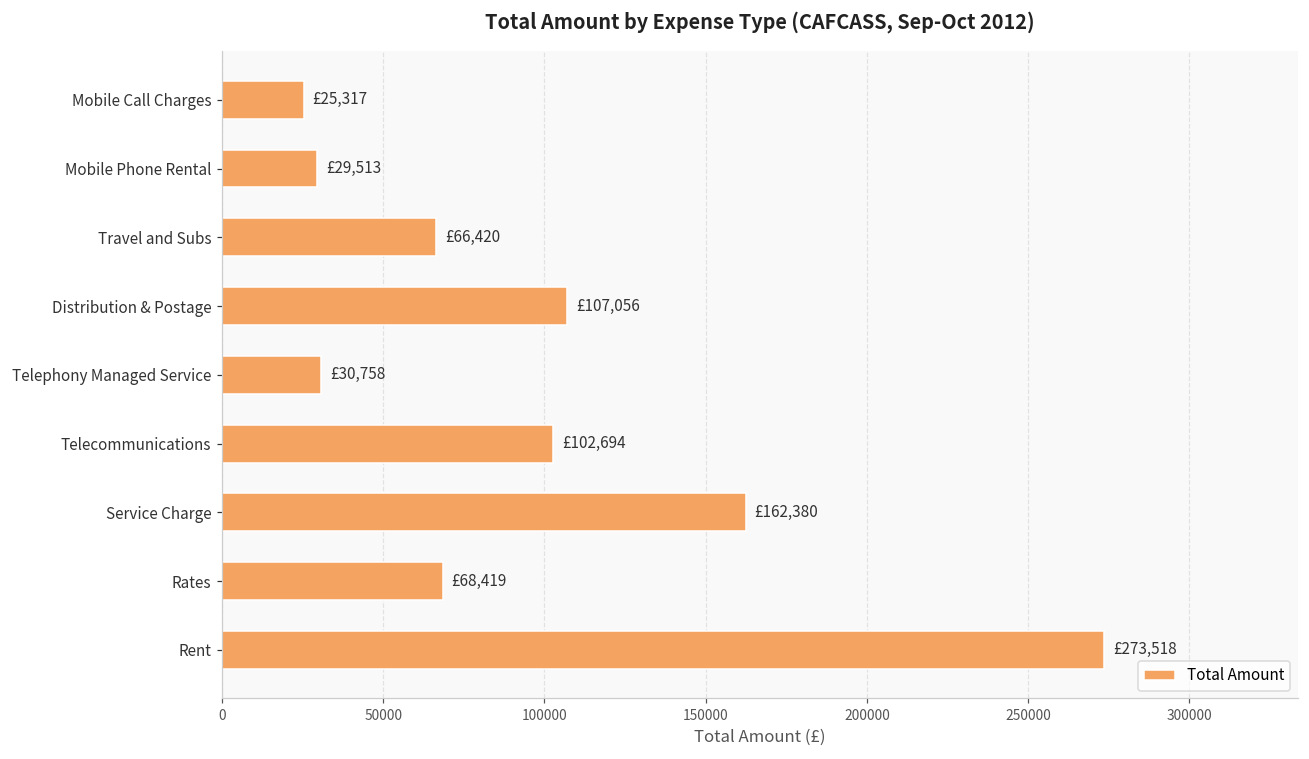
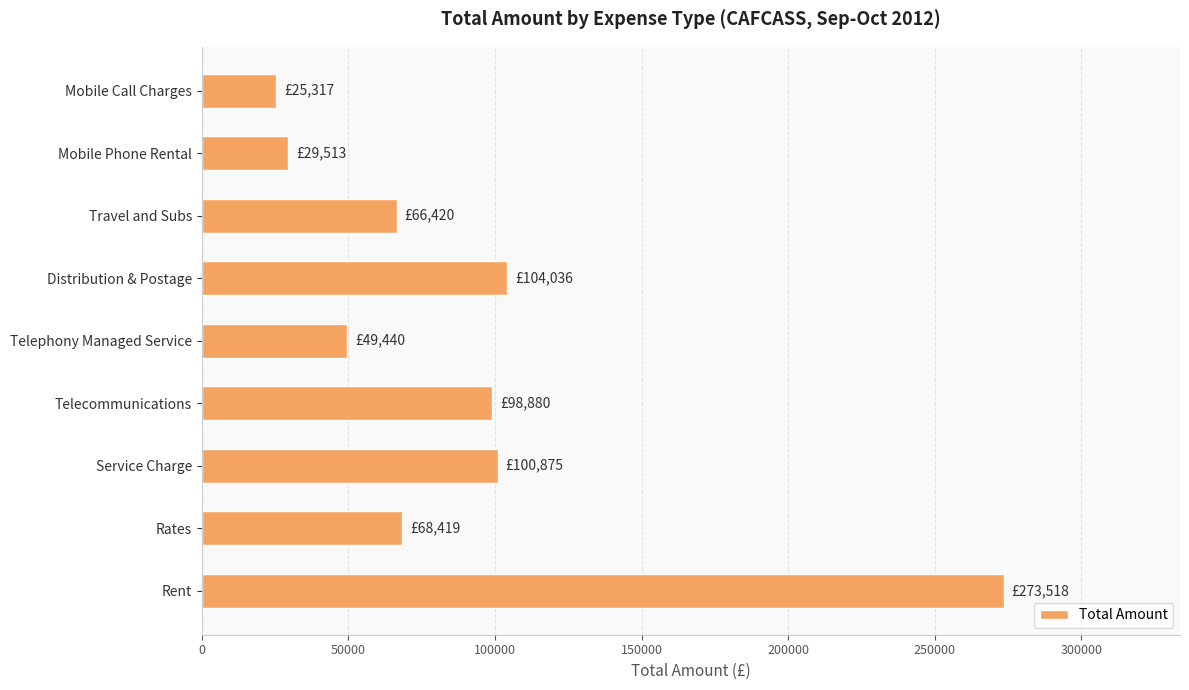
  {
    "Mobile Call Charges": "£25,317",
    "Mobile Phone Rental": "£29,513",
    "Travel and Subs": "£66,420",
-   "Distribution & Postage": "£107,056",
-   "Telephony Managed Service": "£30,758",
-   "Telecommunications": "£102,694",
-   "Service Charge": "£162,380",
+   "Distribution & Postage": "£104,036",
+   "Telephony Managed Service": "£49,440",
+   "Telecommunications": "£98,880",
+   "Service Charge": "£100,875",
    "Rates": "£68,419",
    "Rent": "£273,518"
  }
